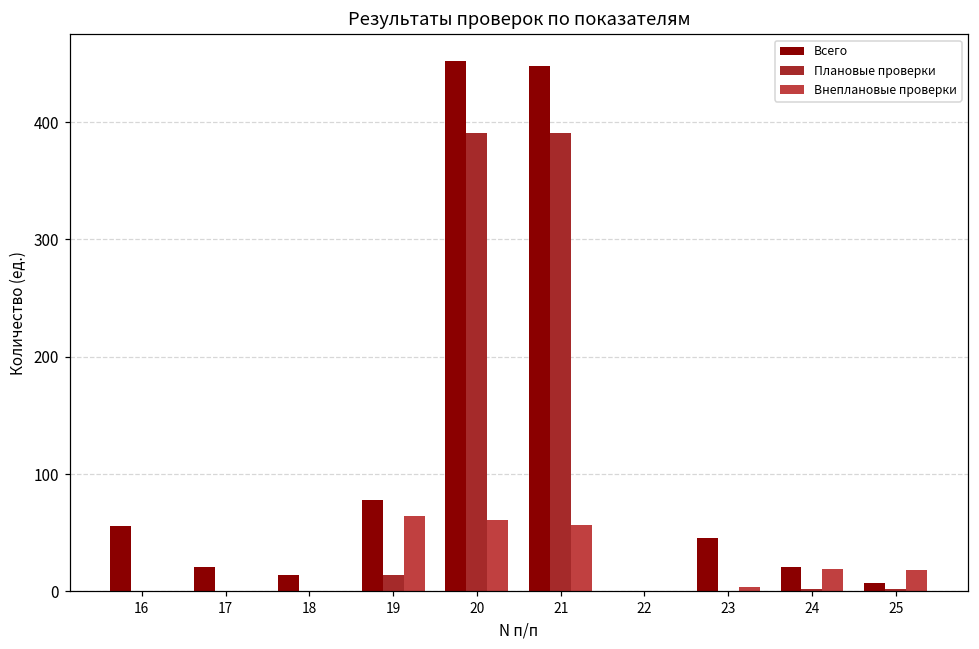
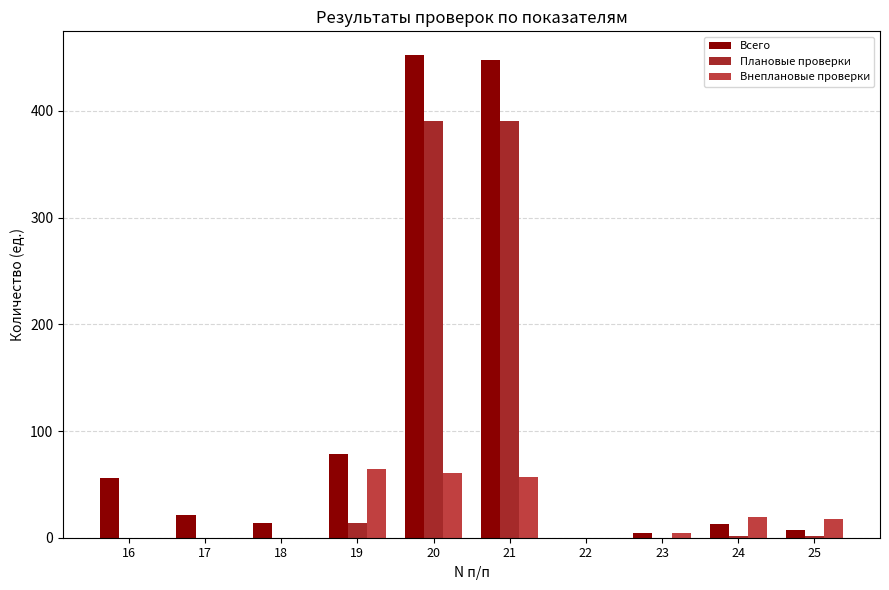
  {
    "Всего": {
      "16": 56,
      "17": 21,
      "18": 14,
      "19": 78,
      "20": 452,
      "21": 448,
      "22": 0,
-     "23": 46,
-     "24": 21,
+     "23": 4,
+     "24": 13,
      "25": 7
    }
  }
